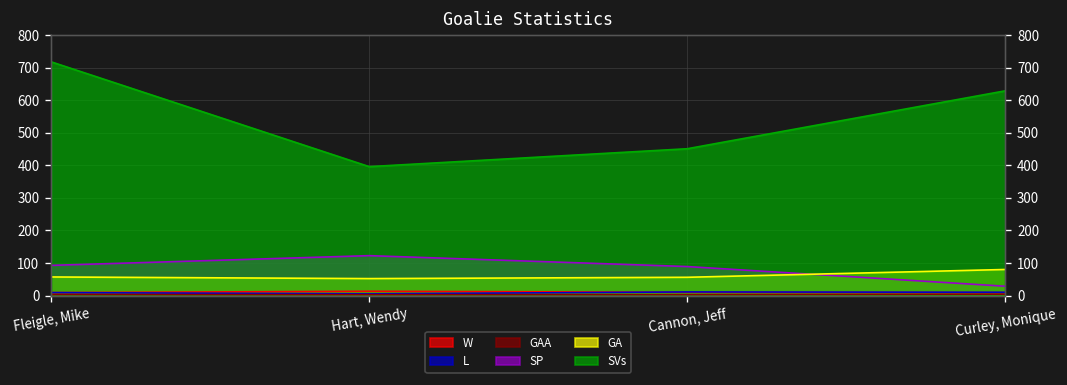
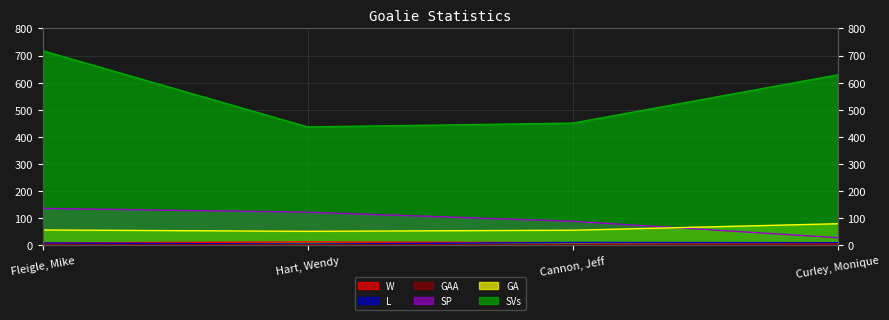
  {
    "SP": {
-     "Fleigle, Mike": 90,
+     "Fleigle, Mike": 140,
      "Hart, Wendy": 120,
      "Cannon, Jeff": 90,
      "Curley, Monique": 30
    },
    "GA": {
      "Fleigle, Mike": 60,
      "Hart, Wendy": 50,
      "Cannon, Jeff": 60,
      "Curley, Monique": 80
    },
    "SVs": {
      "Fleigle, Mike": 720,
-     "Hart, Wendy": 400,
+     "Hart, Wendy": 440,
      "Cannon, Jeff": 450,
      "Curley, Monique": 630
    }
  }
